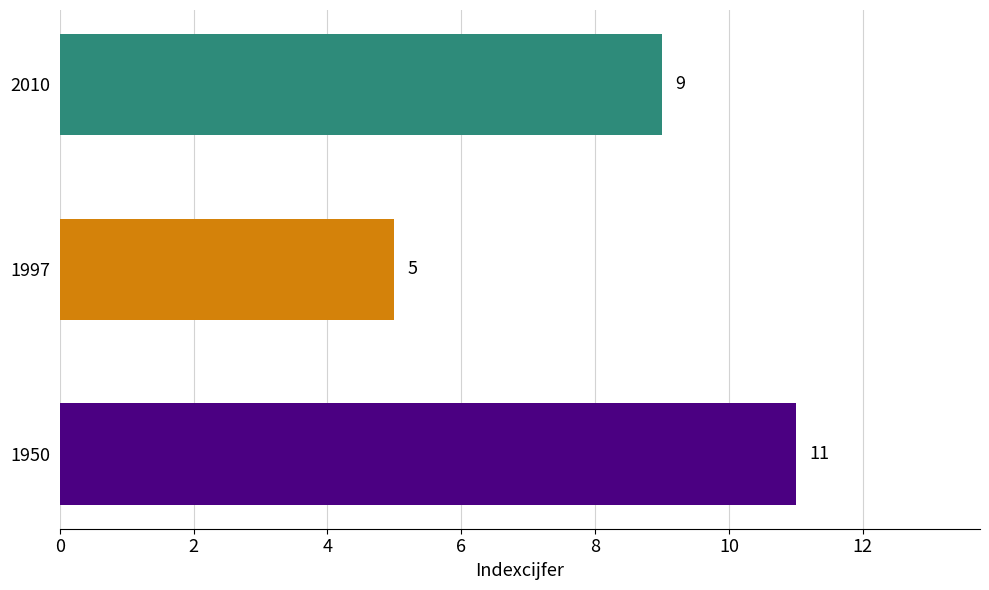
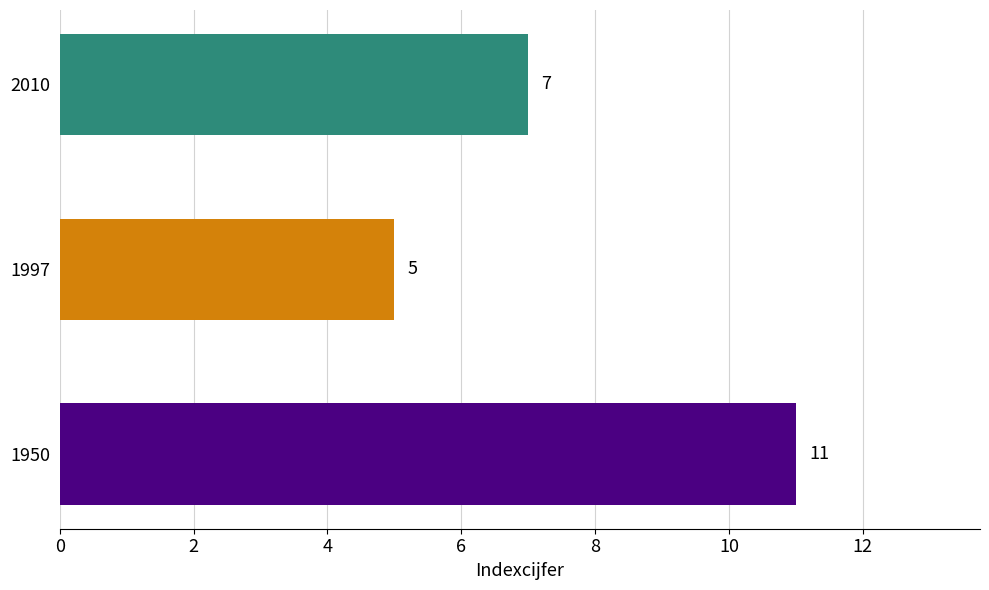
  {
-   "2010": 9,
+   "2010": 7,
    "1997": 5,
    "1950": 11
  }
